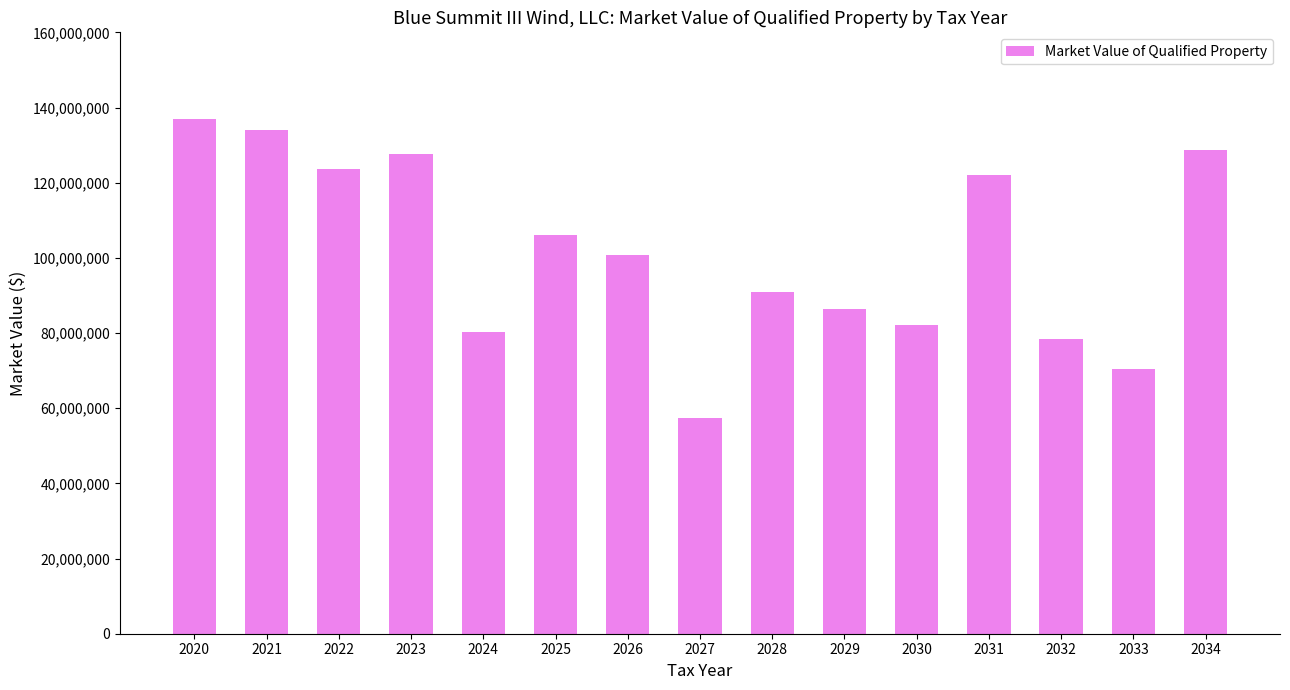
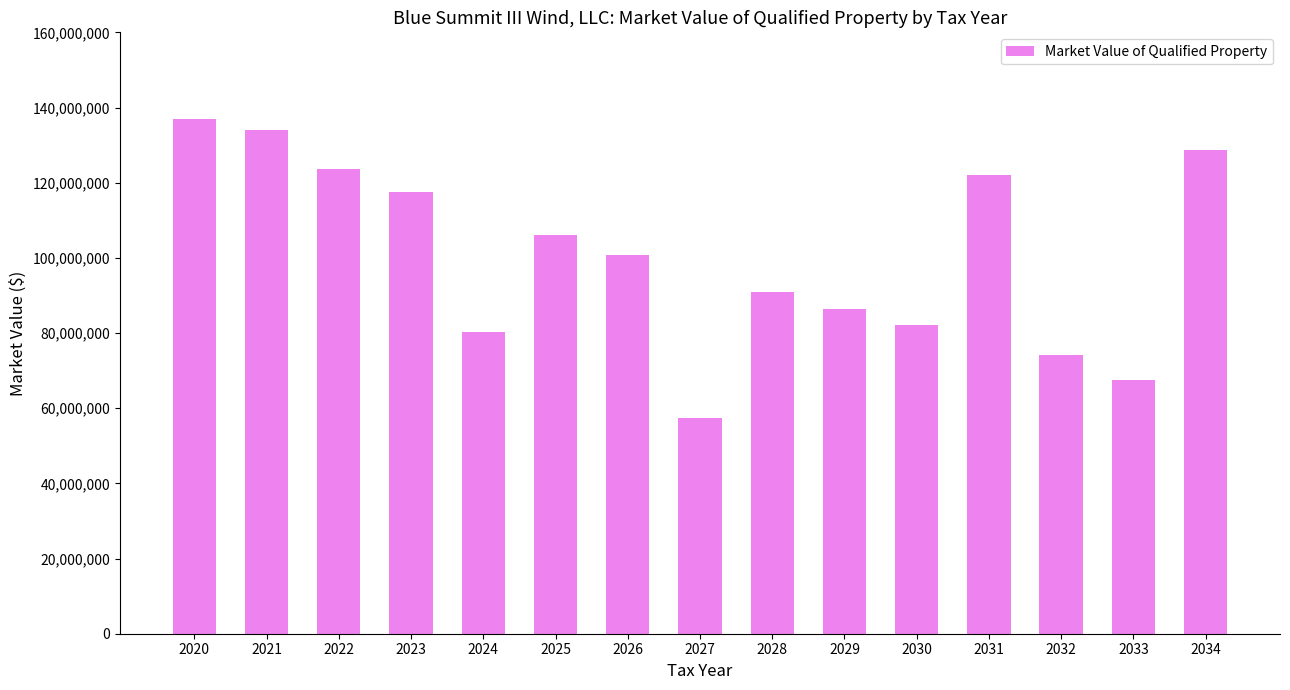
  {
    "2020": "137,000,000",
    "2021": "134,000,000",
    "2022": "124,000,000",
-   "2023": "128,000,000",
+   "2023": "118,000,000",
    "2024": "80,000,000",
    "2025": "106,000,000",
    "2026": "101,000,000",
    "2027": "57,000,000",
    "2028": "91,000,000",
    "2029": "86,000,000",
    "2030": "82,000,000",
    "2031": "122,000,000",
-   "2032": "78,000,000",
-   "2033": "70,000,000",
+   "2032": "74,000,000",
+   "2033": "67,000,000",
    "2034": "129,000,000"
  }
